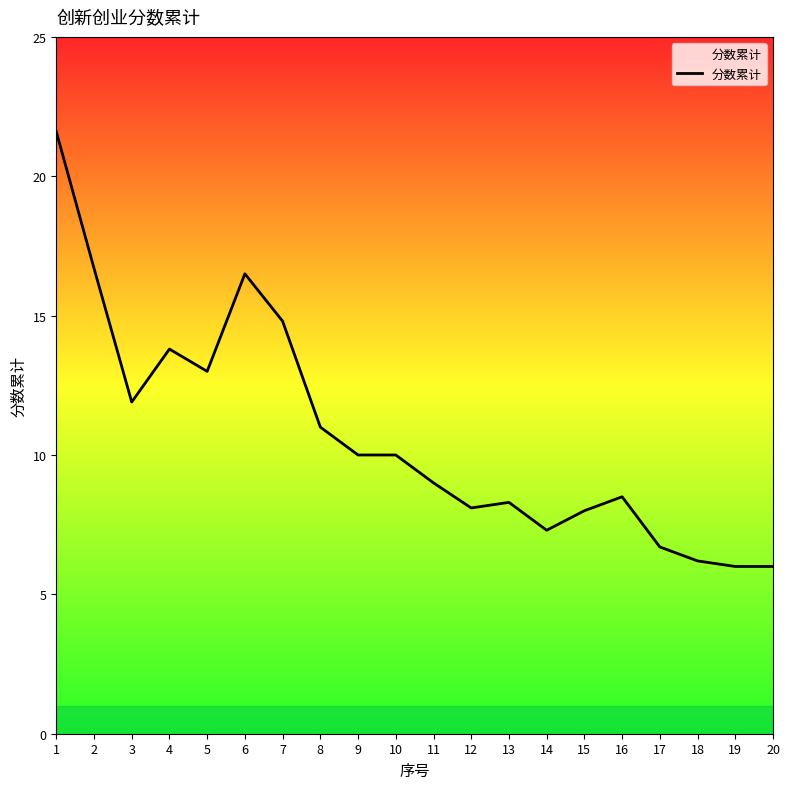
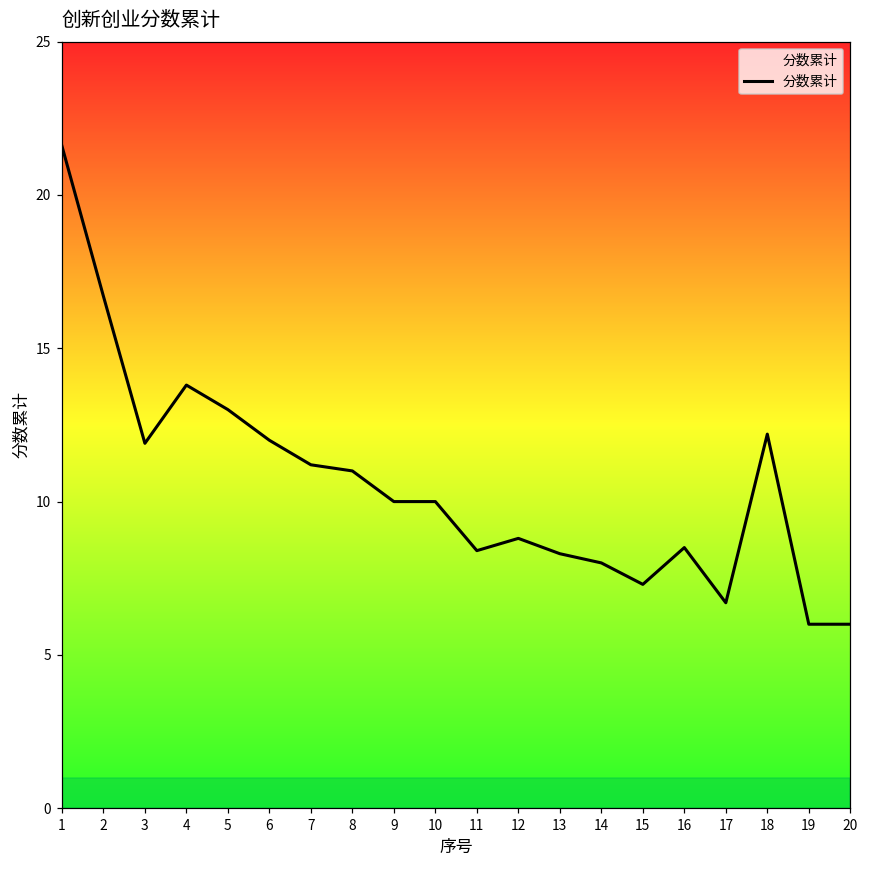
  {
    "1": 21.6,
    "2": 16.7,
    "3": 11.9,
    "4": 13.8,
    "5": 13.0,
-   "6": 16.5,
-   "7": 14.8,
+   "6": 12.0,
+   "7": 11.2,
    "8": 11.0,
    "9": 10.0,
    "10": 10.0,
-   "11": 9.0,
-   "12": 8.1,
+   "11": 8.4,
+   "12": 8.8,
    "13": 8.3,
-   "14": 7.3,
-   "15": 8.0,
+   "14": 8.0,
+   "15": 7.3,
    "16": 8.5,
    "17": 6.7,
-   "18": 6.2,
+   "18": 12.2,
    "19": 6.0,
    "20": 6.0
  }
